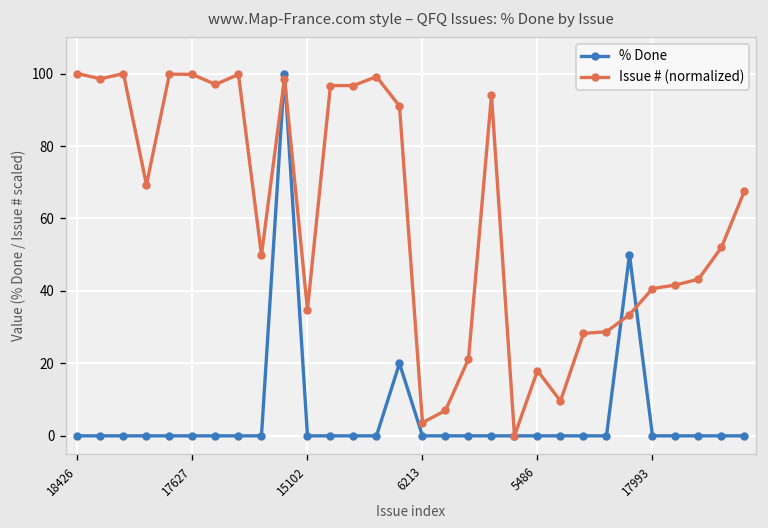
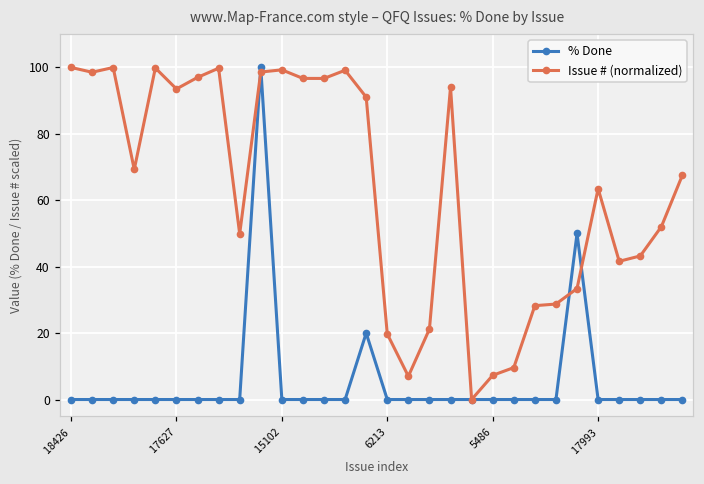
  {
    "% Done": {
      "18426": 0,
      "17627": 0,
      "15102": 0,
      "6213": 0,
      "5486": 0,
      "17993": 0
    },
    "Issue # (normalized)": {
      "18426": 100,
-     "17627": 100,
-     "15102": 35,
-     "6213": 4,
-     "5486": 18,
-     "17993": 41
+     "17627": 94,
+     "15102": 99,
+     "6213": 20,
+     "5486": 7,
+     "17993": 63
    }
  }
